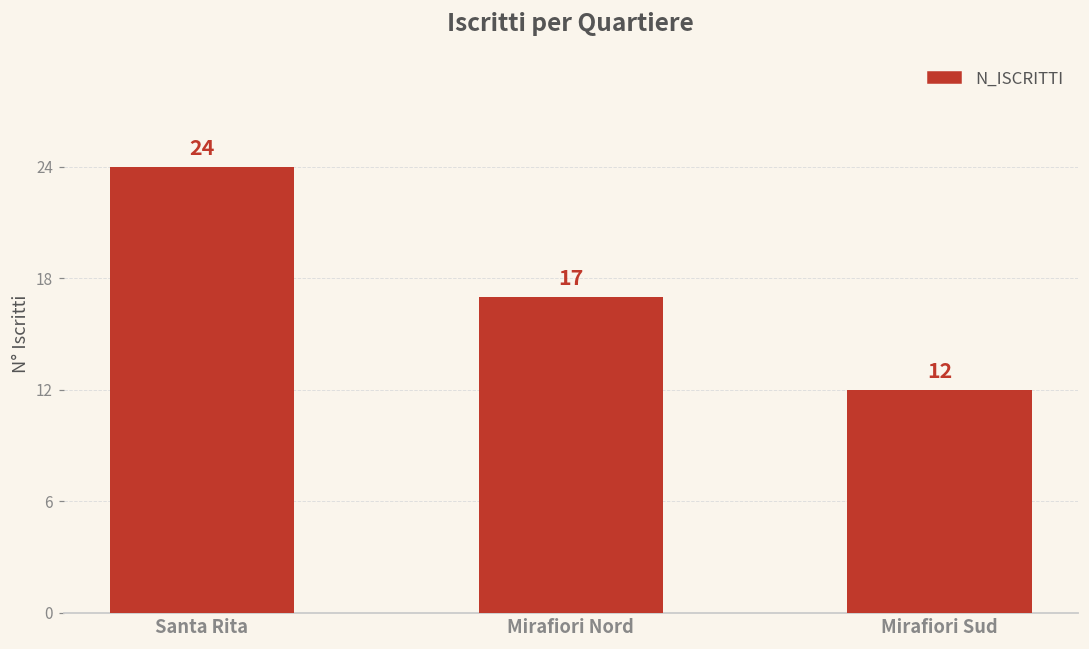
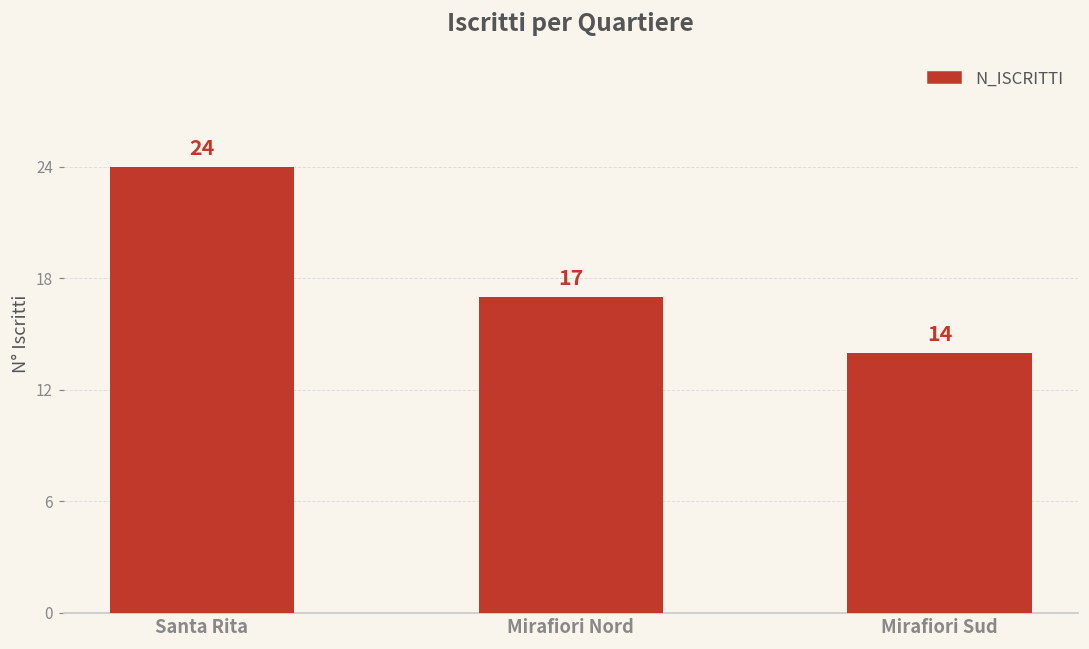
  {
    "Santa Rita": 24,
    "Mirafiori Nord": 17,
-   "Mirafiori Sud": 12
+   "Mirafiori Sud": 14
  }
